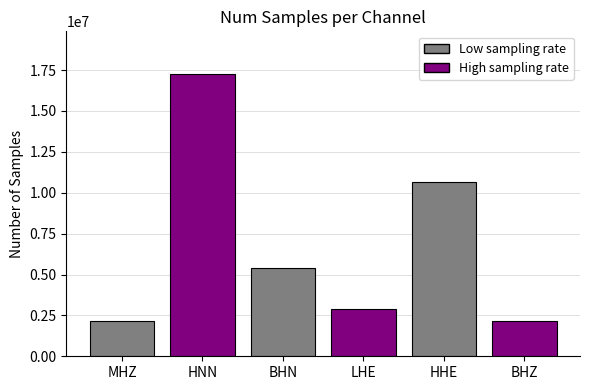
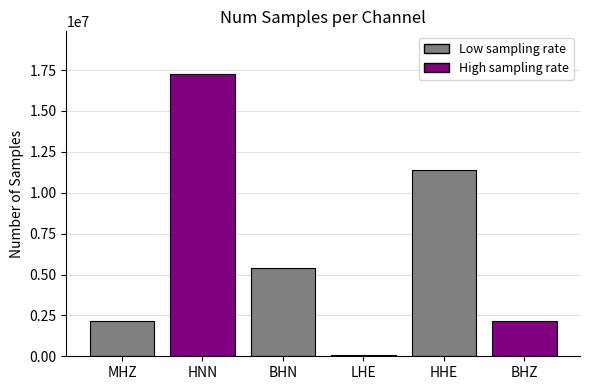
  {
    "MHZ": 2200000,
    "HNN": 17300000,
    "BHN": 5400000,
-   "LHE": 2900000,
-   "HHE": 10600000,
+   "LHE": 100000,
+   "HHE": 11400000,
    "BHZ": 2100000
  }
